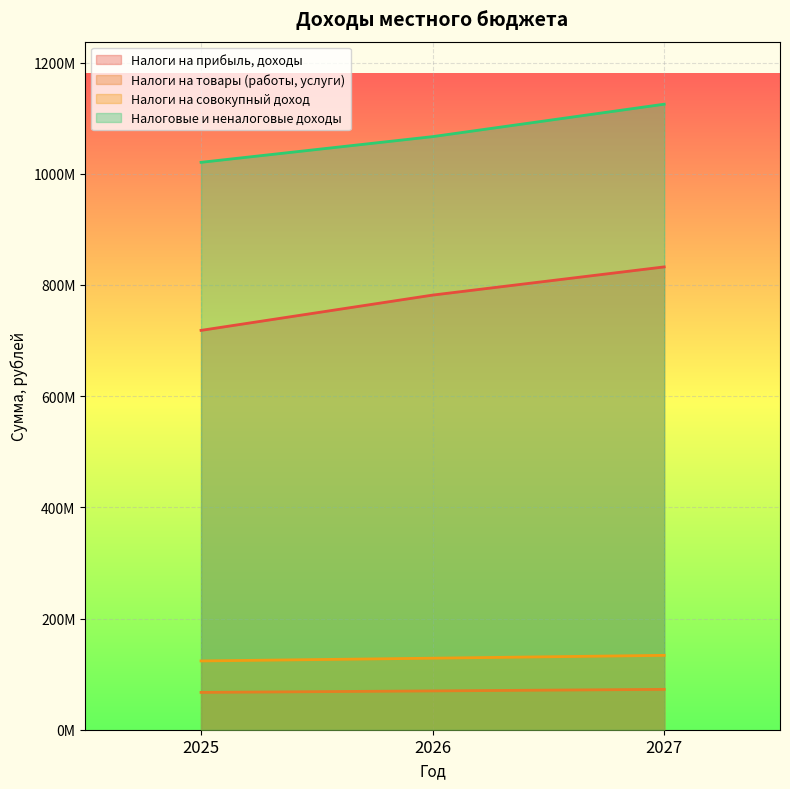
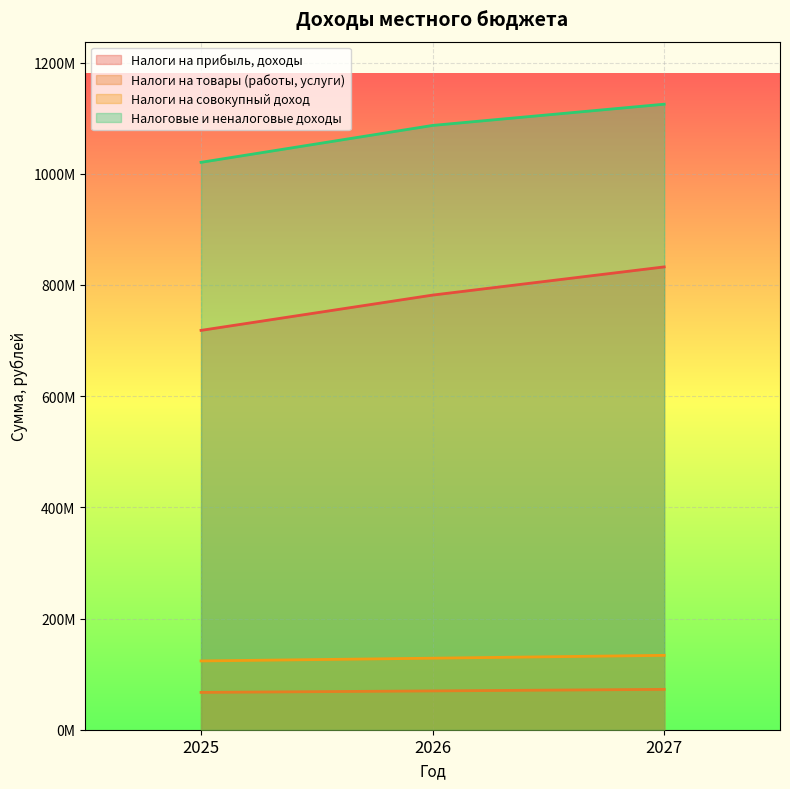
  {
    "Налоговые и неналоговые доходы": {
      "2025": "1020М",
-     "2026": "1070М",
+     "2026": "1090М",
      "2027": "1130М"
    }
  }
